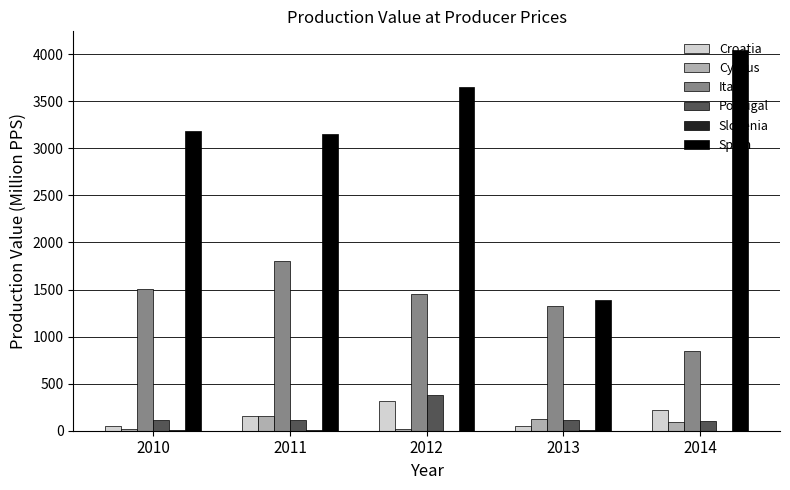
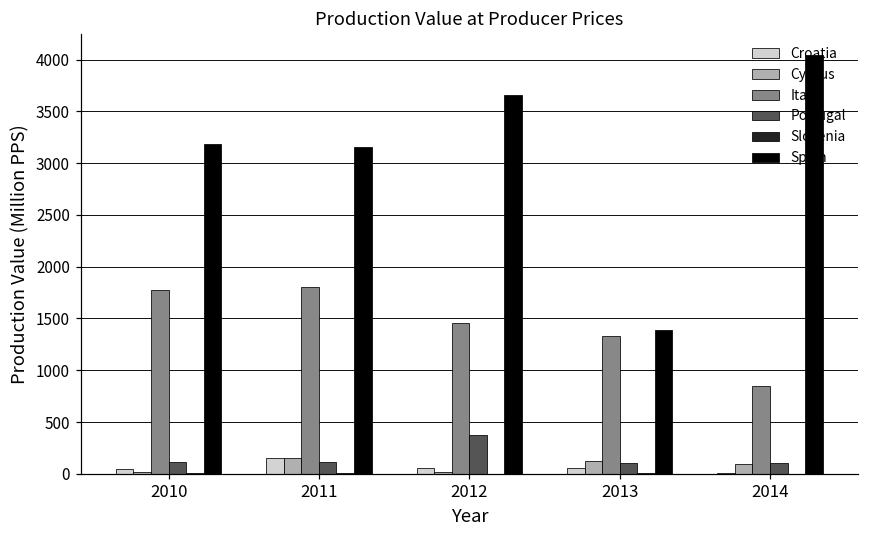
  {
    "Croatia": {
      "2010": 0,
      "2011": 200,
-     "2012": 300,
+     "2012": 100,
      "2013": 100,
-     "2014": 200
+     "2014": 0
    },
    "Cyprus": {
      "2011": 200,
      "2013": 100,
      "2014": 100
    },
    "Italy": {
-     "2010": 1500,
+     "2010": 1800,
      "2011": 1800,
      "2012": 1500,
      "2013": 1300,
      "2014": 800
    },
    "Portugal": {
      "2010": 100,
      "2011": 100,
      "2012": 400,
      "2013": 100,
      "2014": 100
    }
  }
